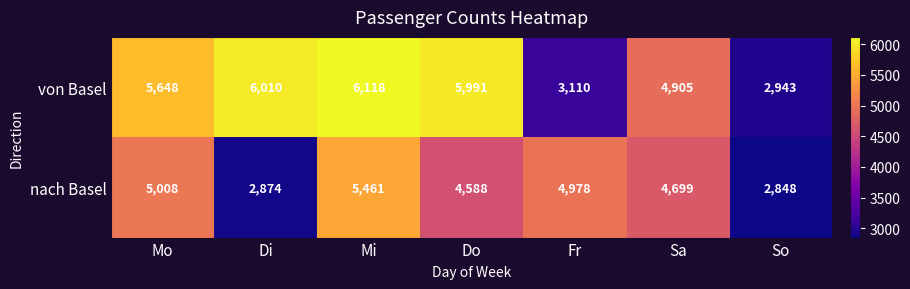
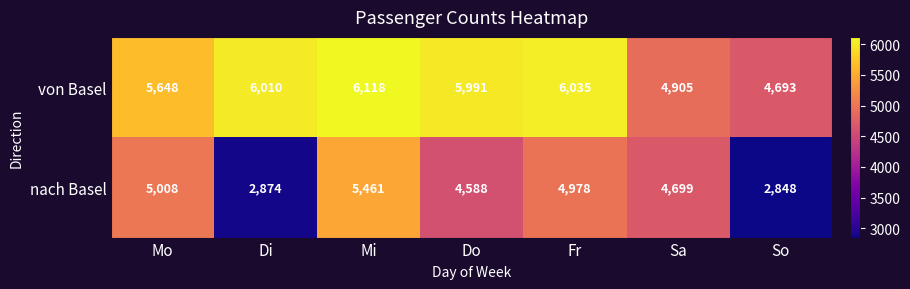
  {
    "von Basel": {
      "Mo": "5,648",
      "Di": "6,010",
      "Mi": "6,118",
      "Do": "5,991",
-     "Fr": "3,110",
+     "Fr": "6,035",
      "Sa": "4,905",
-     "So": "2,943"
+     "So": "4,693"
    },
    "nach Basel": {
      "Mo": "5,008",
      "Di": "2,874",
      "Mi": "5,461",
      "Do": "4,588",
      "Fr": "4,978",
      "Sa": "4,699",
      "So": "2,848"
    }
  }
